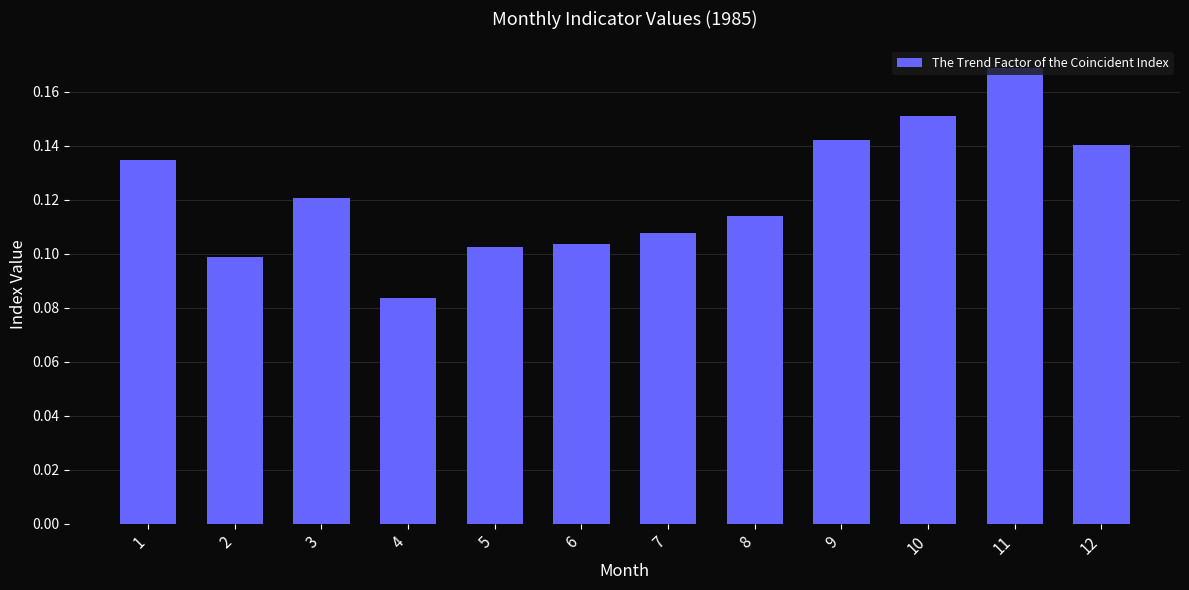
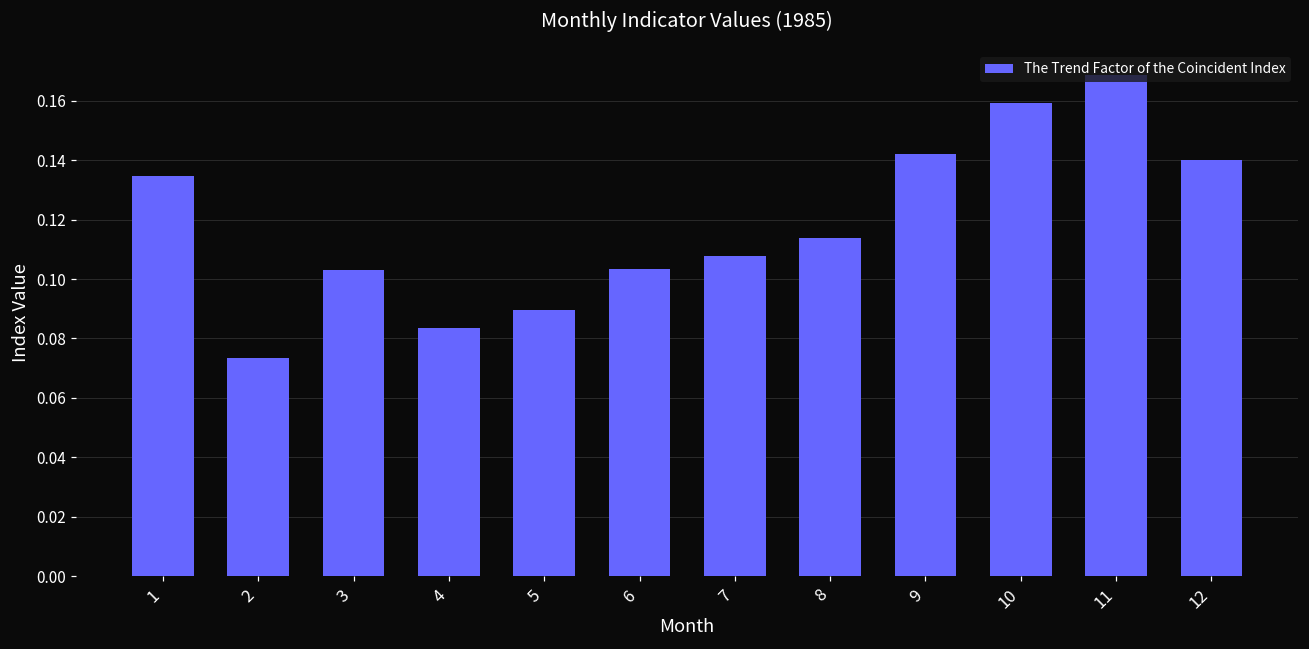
  {
    "1": 0.135,
-   "2": 0.099,
-   "3": 0.121,
+   "2": 0.074,
+   "3": 0.103,
    "4": 0.083,
-   "5": 0.102,
+   "5": 0.089,
    "6": 0.103,
    "7": 0.108,
    "8": 0.114,
    "9": 0.142,
-   "10": 0.151,
+   "10": 0.159,
    "12": 0.140
  }
